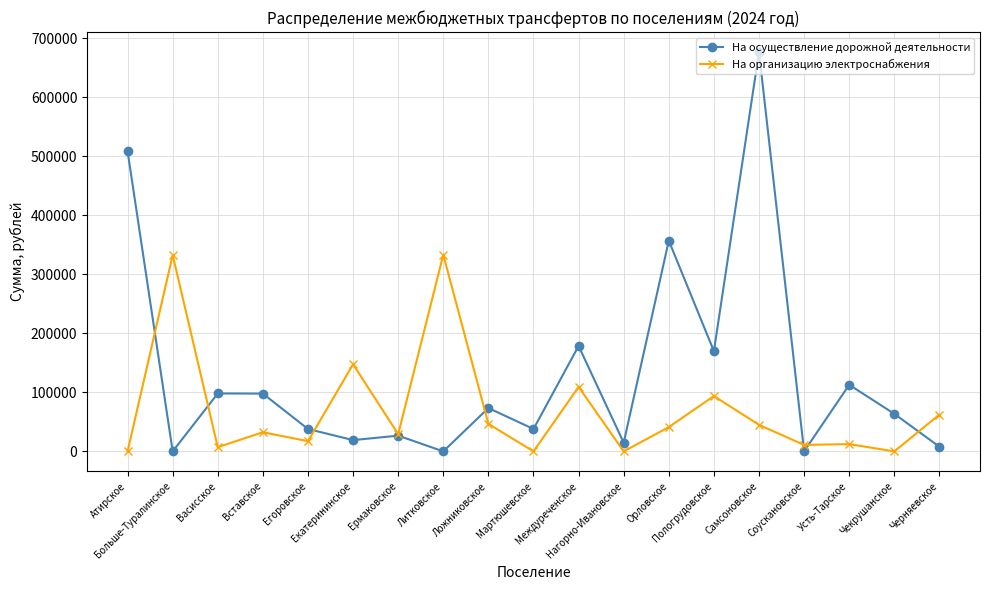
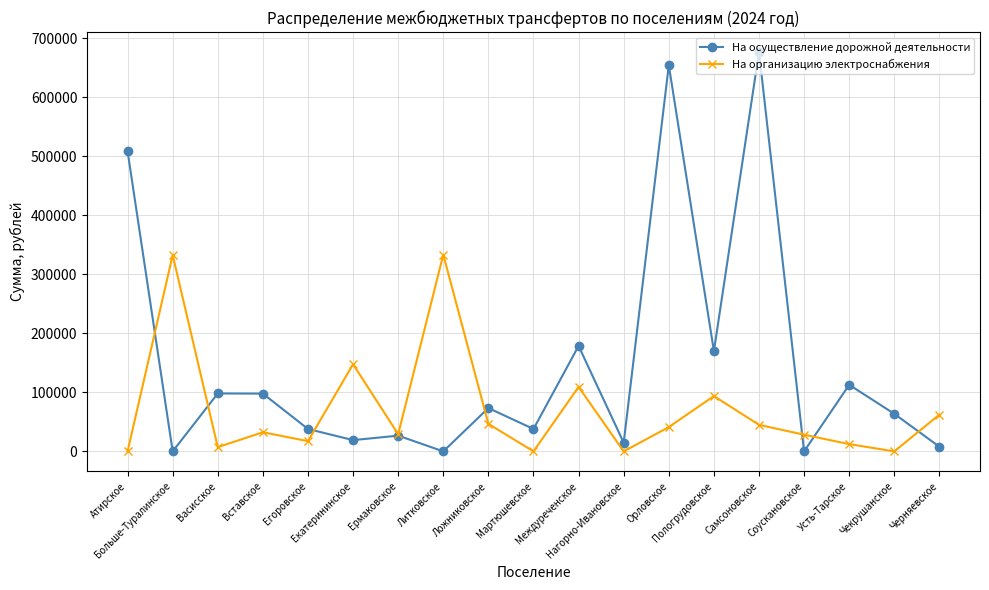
  {
    "На осуществление дорожной деятельности": {
      "Атирское": 510000,
      "Больше-Туралинское": 0,
      "Васисское": 100000,
      "Вставское": 100000,
      "Егоровское": 40000,
      "Екатерининское": 20000,
      "Литковское": 0,
      "Ложниковское": 70000,
      "Мартюшевское": 40000,
      "Междуреченское": 180000,
      "Нагорно-Ивановское": 10000,
-     "Орловское": 360000,
+     "Орловское": 650000,
      "Пологрудовское": 170000,
      "Соускановское": 0,
      "Усть-Тарское": 110000,
      "Чекрушанское": 60000,
      "Черняевское": 10000
    },
    "На организацию электроснабжения": {
      "Атирское": 0,
      "Больше-Туралинское": 330000,
      "Васисское": 10000,
      "Вставское": 30000,
      "Егоровское": 20000,
      "Екатерининское": 150000,
      "Литковское": 330000,
      "Ложниковское": 50000,
      "Мартюшевское": 0,
      "Междуреченское": 110000,
      "Нагорно-Ивановское": 0,
      "Орловское": 40000,
      "Пологрудовское": 90000,
      "Самсоновское": 40000,
-     "Соускановское": 10000,
+     "Соускановское": 30000,
      "Усть-Тарское": 10000,
      "Чекрушанское": 0,
      "Черняевское": 60000
    }
  }
